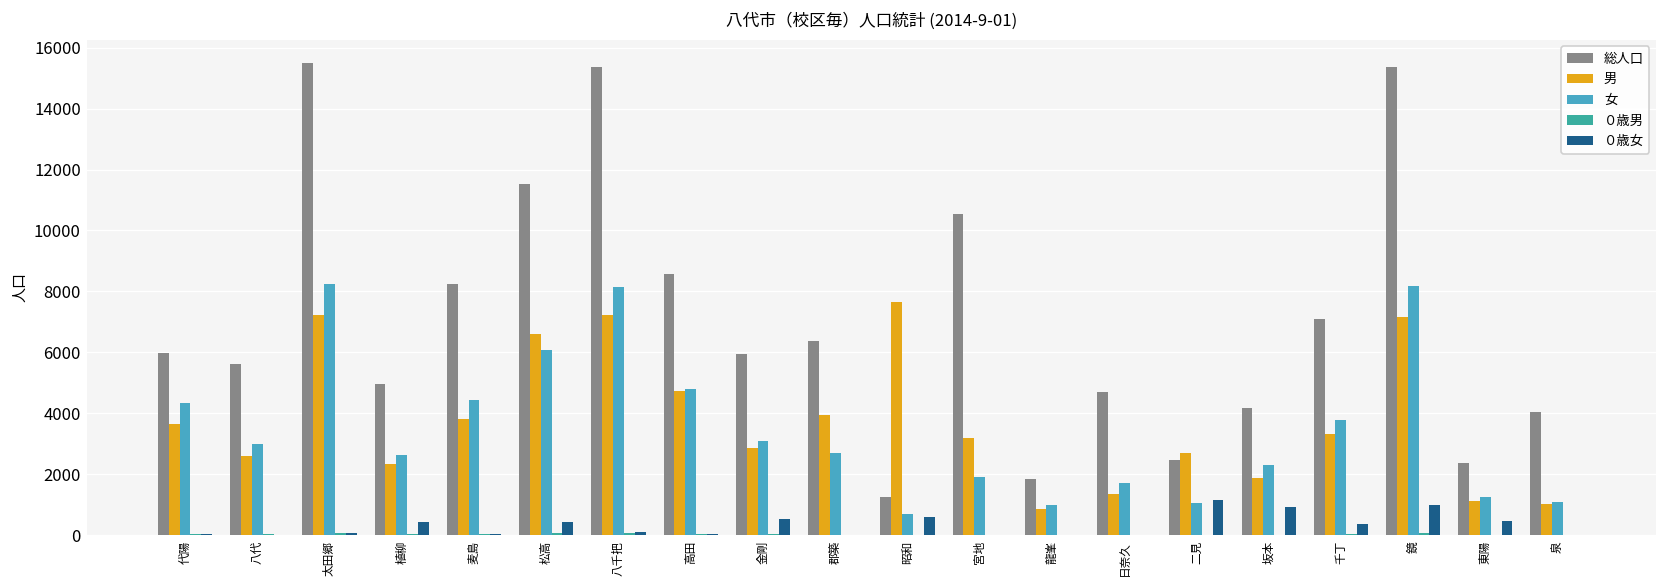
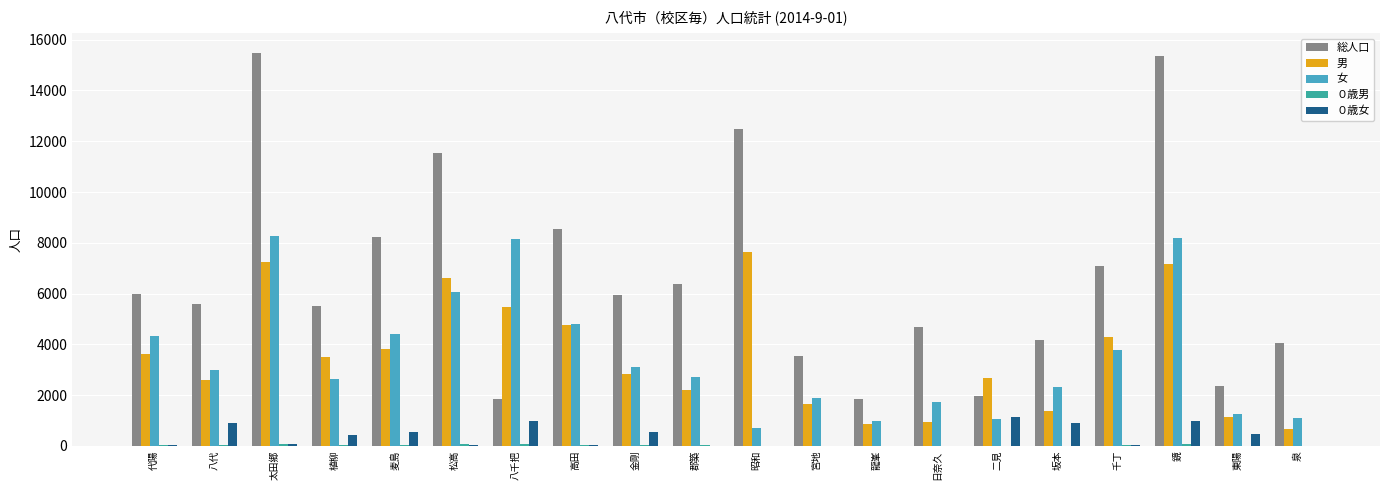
  {
    "総人口": {
      "代陽": 6000,
      "八代": 5600,
      "太田郷": 15500,
-     "植柳": 5000,
+     "植柳": 5500,
      "麦島": 8200,
      "松高": 11500,
-     "八千把": 15400,
+     "八千把": 1900,
      "高田": 8600,
      "金剛": 5900,
      "郡築": 6400,
-     "昭和": 1300,
-     "宮地": 10500,
+     "昭和": 12500,
+     "宮地": 3500,
      "龍峯": 1800,
      "日奈久": 4700,
-     "二見": 2500,
+     "二見": 2000,
      "坂本": 4200,
      "千丁": 7100,
      "鏡": 15400,
      "東陽": 2400,
      "泉": 4000
    },
    "男": {
      "代陽": 3600,
      "八代": 2600,
      "太田郷": 7200,
-     "植柳": 2300,
+     "植柳": 3500,
      "麦島": 3800,
      "松高": 6600,
-     "八千把": 7200,
+     "八千把": 5500,
      "高田": 4700,
      "金剛": 2800,
-     "郡築": 3900,
+     "郡築": 2200,
      "昭和": 7600,
-     "宮地": 3200,
+     "宮地": 1600,
      "龍峯": 900,
-     "日奈久": 1400,
+     "日奈久": 900,
      "二見": 2700,
-     "坂本": 1900,
-     "千丁": 3300,
+     "坂本": 1400,
+     "千丁": 4300,
      "鏡": 7200,
      "東陽": 1100,
-     "泉": 1000
+     "泉": 700
    },
    "０歳女": {
-     "八代": 0,
+     "八代": 900,
      "植柳": 400,
-     "麦島": 0,
-     "松高": 400,
-     "八千把": 100,
+     "麦島": 500,
+     "松高": 0,
+     "八千把": 1000,
      "金剛": 500,
-     "昭和": 600,
+     "昭和": 0,
      "二見": 1100,
      "坂本": 900,
-     "千丁": 400,
+     "千丁": 0,
      "鏡": 1000,
      "東陽": 500
    }
  }
